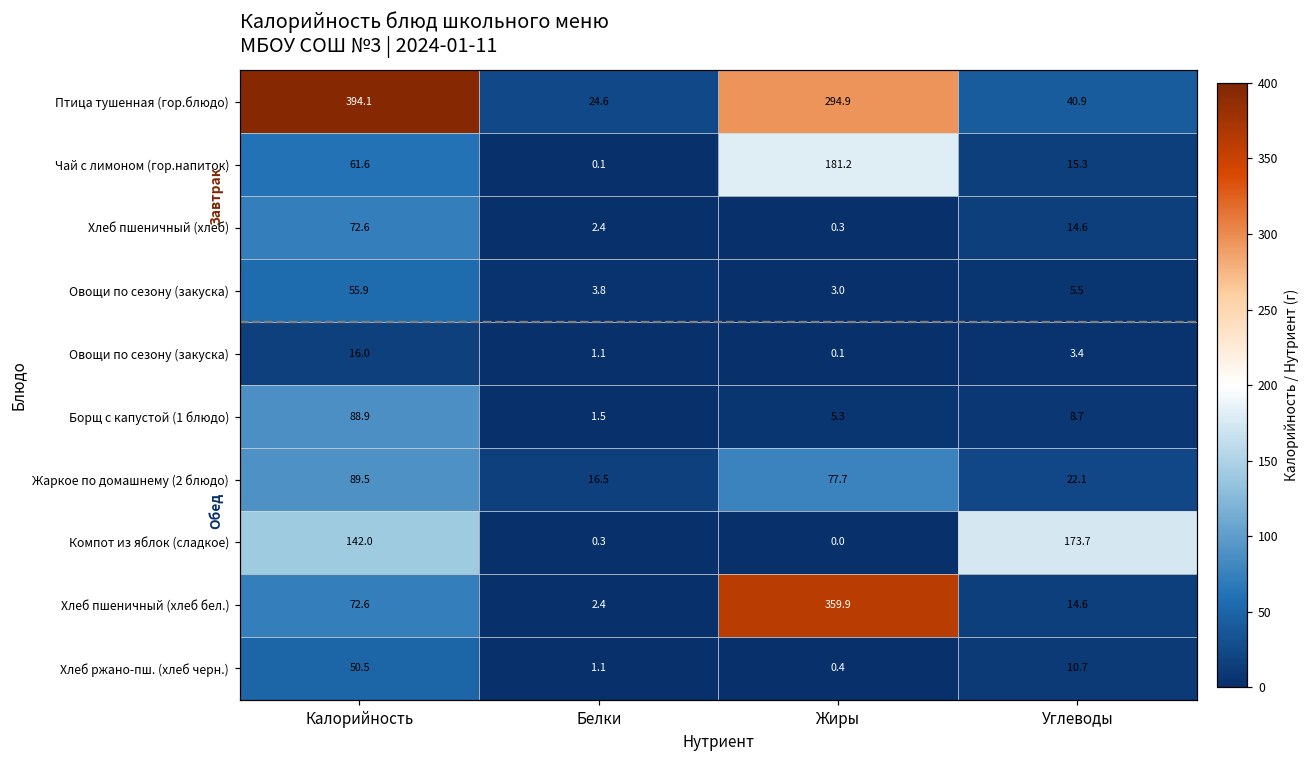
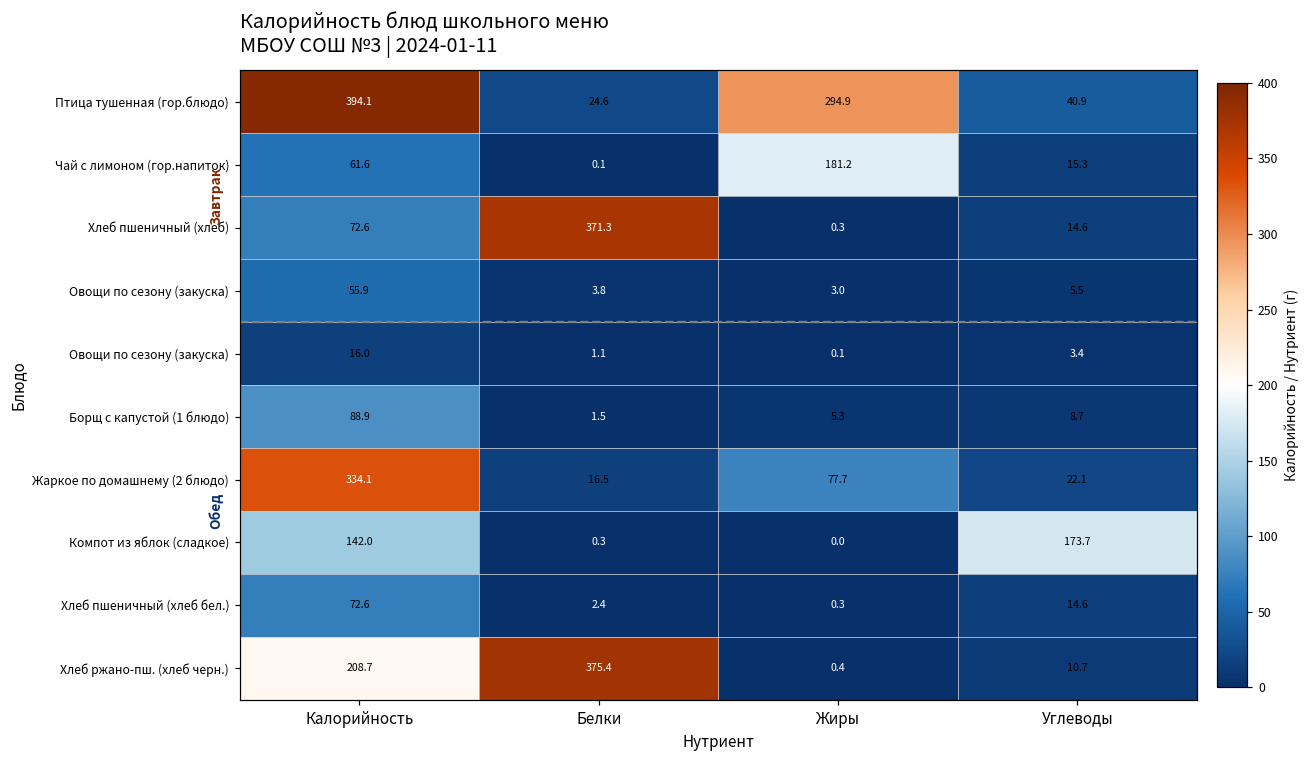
  {
    "Птица тушенная (гор.блюдо)": {
      "Калорийность": 394.1,
      "Белки": 24.6,
      "Жиры": 294.9,
      "Углеводы": 40.9
    },
    "Чай с лимоном (гор.напиток)": {
      "Калорийность": 61.6,
      "Белки": 0.1,
      "Жиры": 181.2,
      "Углеводы": 15.3
    },
    "Хлеб пшеничный (хлеб)": {
      "Калорийность": 72.6,
-     "Белки": 2.4,
+     "Белки": 371.3,
      "Жиры": 0.3,
      "Углеводы": 14.6
    },
    "Борщ с капустой (1 блюдо)": {
      "Калорийность": 88.9,
      "Белки": 1.5,
      "Жиры": 5.3,
      "Углеводы": 8.7
    },
    "Жаркое по домашнему (2 блюдо)": {
-     "Калорийность": 89.5,
+     "Калорийность": 334.1,
      "Белки": 16.5,
      "Жиры": 77.7,
      "Углеводы": 22.1
    },
    "Компот из яблок (сладкое)": {
      "Калорийность": 142.0,
      "Белки": 0.3,
      "Жиры": 0.0,
      "Углеводы": 173.7
    },
    "Хлеб пшеничный (хлеб бел.)": {
      "Калорийность": 72.6,
      "Белки": 2.4,
-     "Жиры": 359.9,
+     "Жиры": 0.3,
      "Углеводы": 14.6
    },
    "Хлеб ржано-пш. (хлеб черн.)": {
-     "Калорийность": 50.5,
-     "Белки": 1.1,
+     "Калорийность": 208.7,
+     "Белки": 375.4,
      "Жиры": 0.4,
      "Углеводы": 10.7
    }
  }
